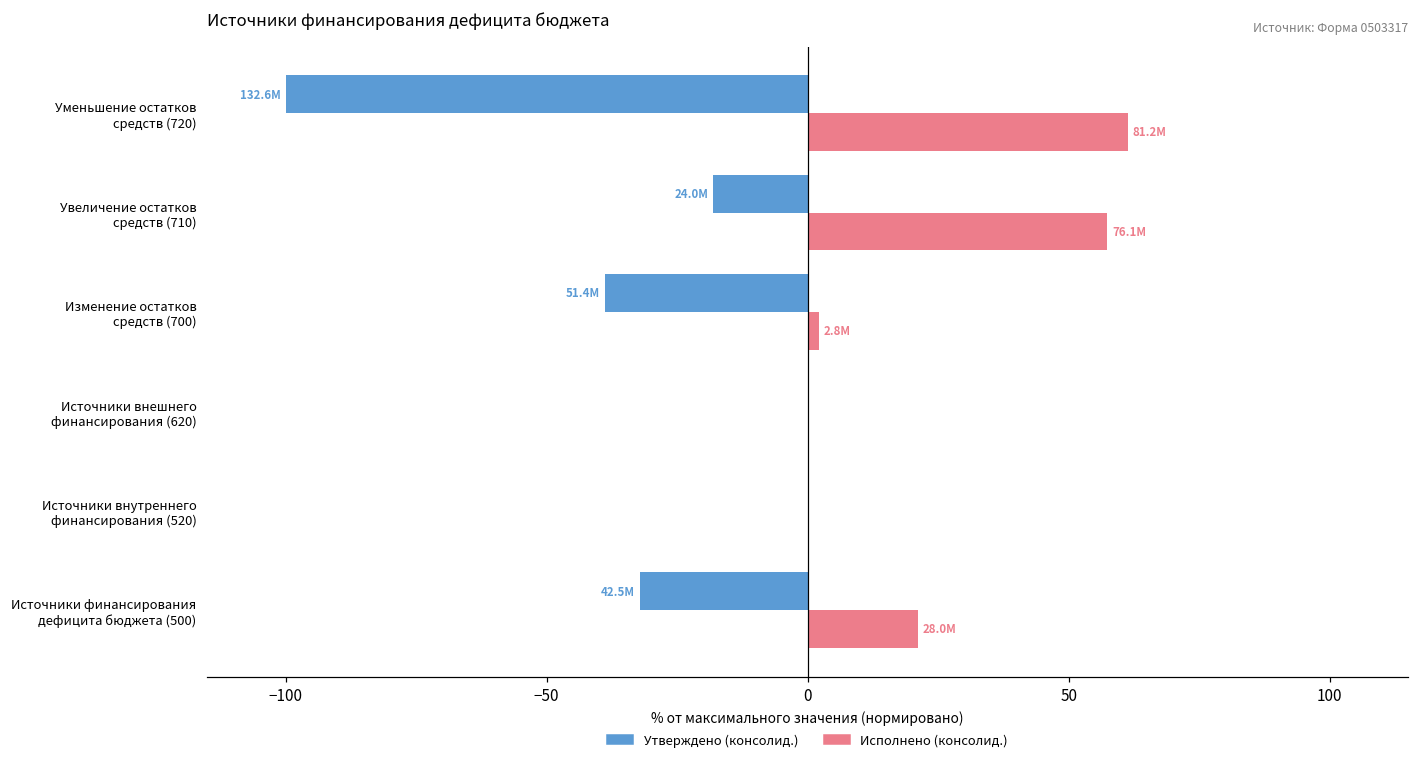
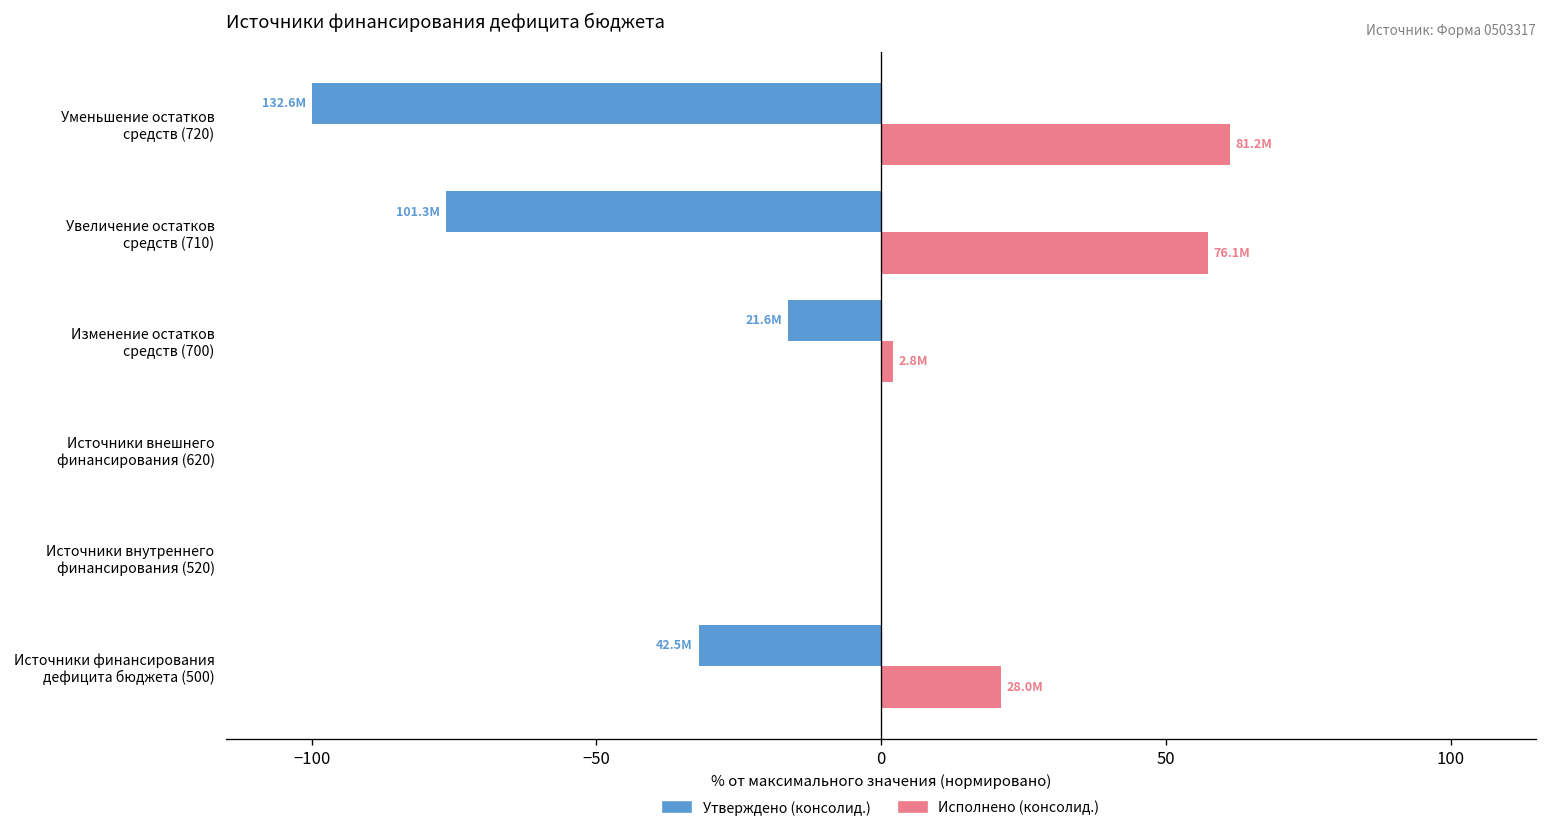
  {
    "Утверждено (консолид.)": {
-     "Увеличение остатков средств (710)": "24.0M",
-     "Изменение остатков средств (700)": "51.4M"
+     "Увеличение остатков средств (710)": "101.3M",
+     "Изменение остатков средств (700)": "21.6M"
    },
    "Исполнено (консолид.)": {
      "Источники внешнего финансирования (620)": "0",
      "Источники внутреннего финансирования (520)": "0"
    }
  }
